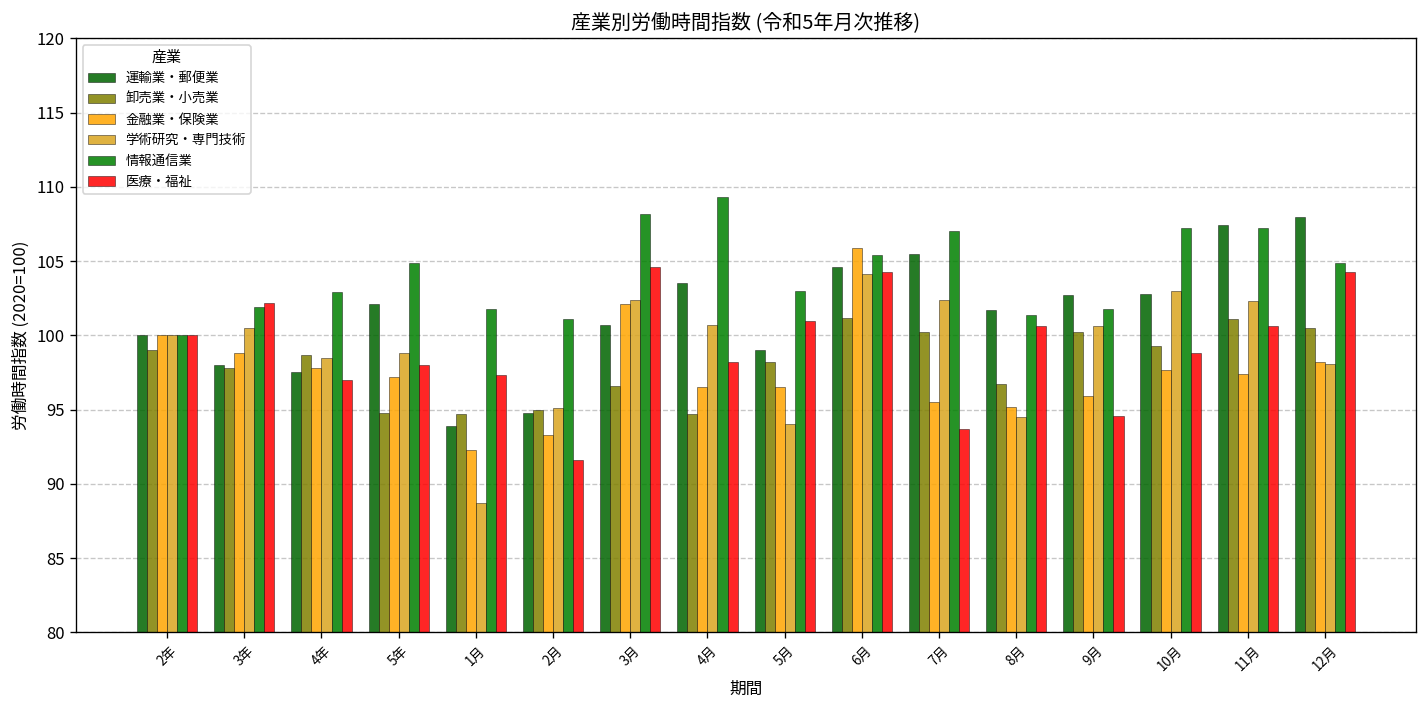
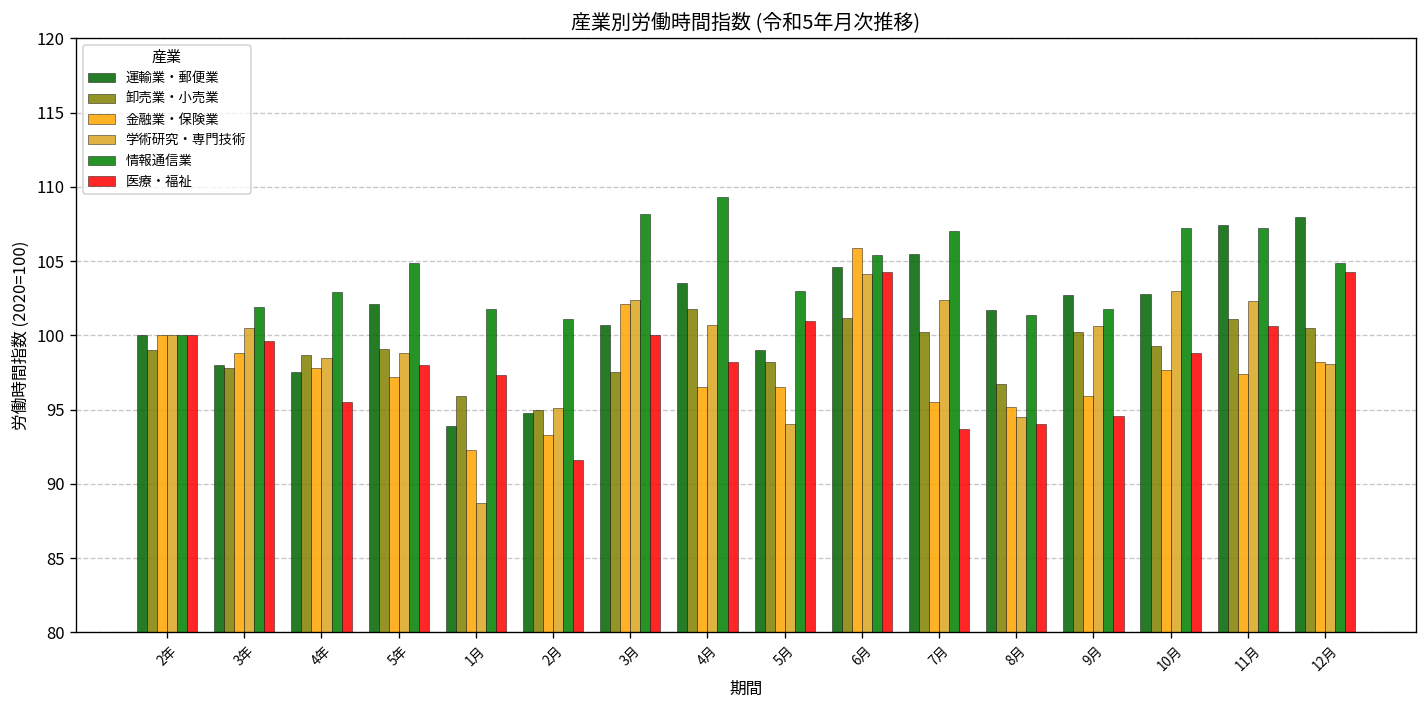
  {
    "卸売業・小売業": {
      "2年": 99.0,
      "3年": 97.8,
      "4年": 98.7,
-     "5年": 94.8,
-     "1月": 94.7,
+     "5年": 99.1,
+     "1月": 95.9,
      "2月": 95.0,
-     "3月": 96.6,
-     "4月": 94.7,
+     "3月": 97.5,
+     "4月": 101.8,
      "5月": 98.2,
      "6月": 101.2,
      "7月": 100.2,
      "8月": 96.7,
      "9月": 100.2,
      "10月": 99.3,
      "11月": 101.1,
      "12月": 100.5
    },
    "医療・福祉": {
      "2年": 100.0,
-     "3年": 102.2,
-     "4年": 97.0,
+     "3年": 99.6,
+     "4年": 95.5,
      "5年": 98.0,
      "1月": 97.3,
      "2月": 91.6,
-     "3月": 104.6,
+     "3月": 100.0,
      "4月": 98.2,
      "5月": 101.0,
      "6月": 104.3,
      "7月": 93.7,
-     "8月": 100.6,
+     "8月": 94.0,
      "9月": 94.6,
      "10月": 98.8,
      "11月": 100.6,
      "12月": 104.3
    }
  }
